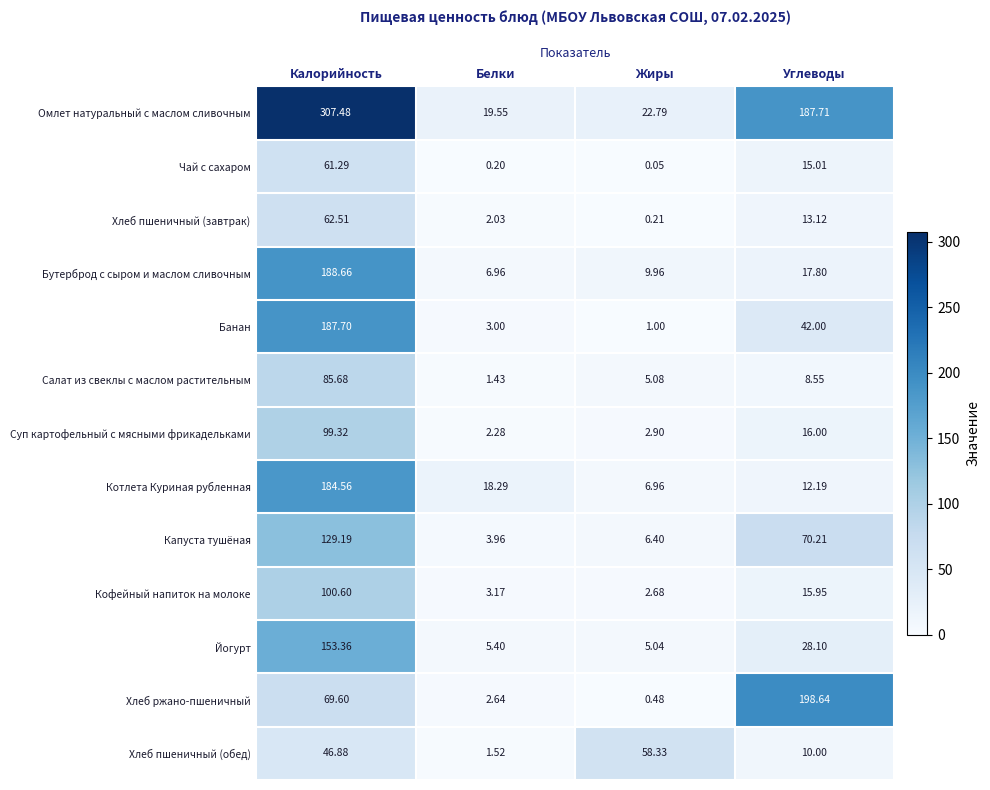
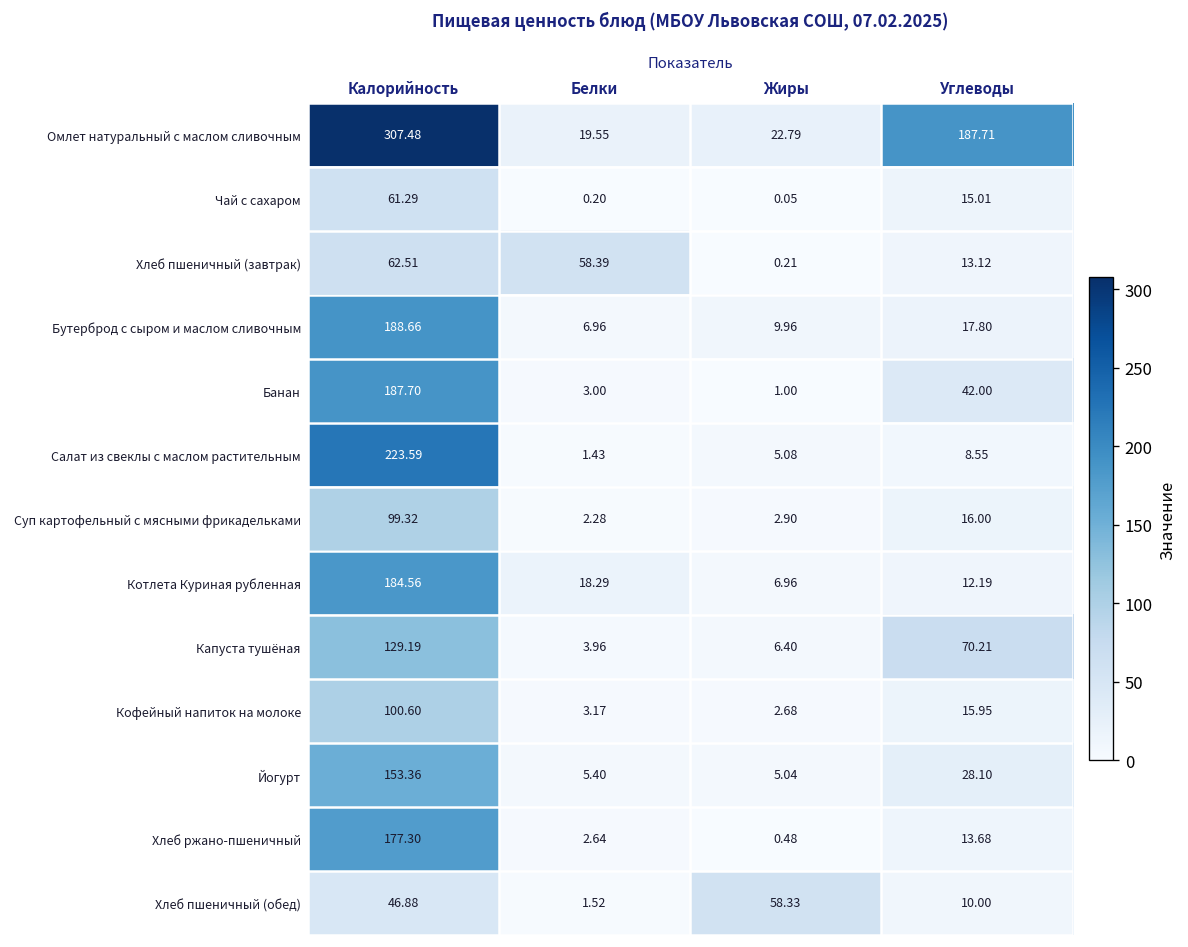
  {
    "Омлет натуральный с маслом сливочным": {
      "Калорийность": 307.48,
      "Белки": 19.55,
      "Жиры": 22.79,
      "Углеводы": 187.71
    },
    "Чай с сахаром": {
      "Калорийность": 61.29,
      "Белки": 0.20,
      "Жиры": 0.05,
      "Углеводы": 15.01
    },
    "Хлеб пшеничный (завтрак)": {
      "Калорийность": 62.51,
-     "Белки": 2.03,
+     "Белки": 58.39,
      "Жиры": 0.21,
      "Углеводы": 13.12
    },
    "Бутерброд с сыром и маслом сливочным": {
      "Калорийность": 188.66,
      "Белки": 6.96,
      "Жиры": 9.96,
      "Углеводы": 17.80
    },
    "Банан": {
      "Калорийность": 187.70,
      "Белки": 3.00,
      "Жиры": 1.00,
      "Углеводы": 42.00
    },
    "Салат из свеклы с маслом растительным": {
-     "Калорийность": 85.68,
+     "Калорийность": 223.59,
      "Белки": 1.43,
      "Жиры": 5.08,
      "Углеводы": 8.55
    },
    "Суп картофельный с мясными фрикадельками": {
      "Калорийность": 99.32,
      "Белки": 2.28,
      "Жиры": 2.90,
      "Углеводы": 16.00
    },
    "Котлета Куриная рубленная": {
      "Калорийность": 184.56,
      "Белки": 18.29,
      "Жиры": 6.96,
      "Углеводы": 12.19
    },
    "Капуста тушёная": {
      "Калорийность": 129.19,
      "Белки": 3.96,
      "Жиры": 6.40,
      "Углеводы": 70.21
    },
    "Кофейный напиток на молоке": {
      "Калорийность": 100.60,
      "Белки": 3.17,
      "Жиры": 2.68,
      "Углеводы": 15.95
    },
    "Йогурт": {
      "Калорийность": 153.36,
      "Белки": 5.40,
      "Жиры": 5.04,
      "Углеводы": 28.10
    },
    "Хлеб ржано-пшеничный": {
-     "Калорийность": 69.60,
+     "Калорийность": 177.30,
      "Белки": 2.64,
      "Жиры": 0.48,
-     "Углеводы": 198.64
+     "Углеводы": 13.68
    },
    "Хлеб пшеничный (обед)": {
      "Калорийность": 46.88,
      "Белки": 1.52,
      "Жиры": 58.33,
      "Углеводы": 10.00
    }
  }
